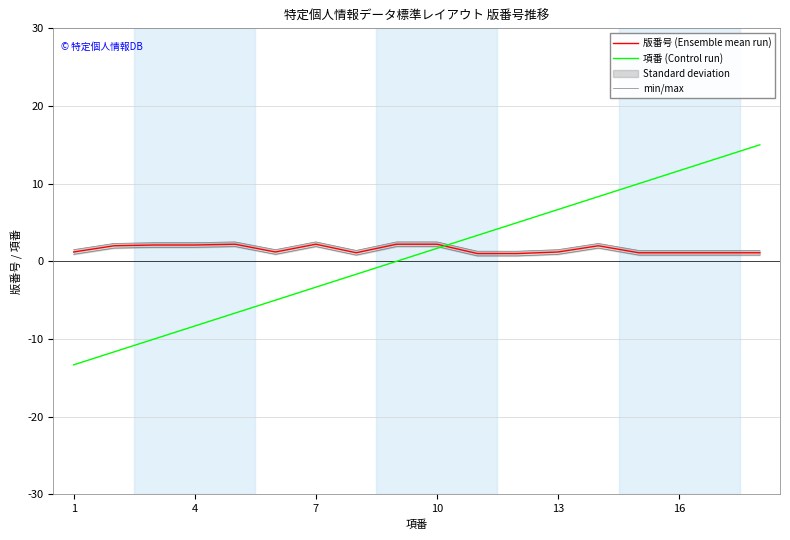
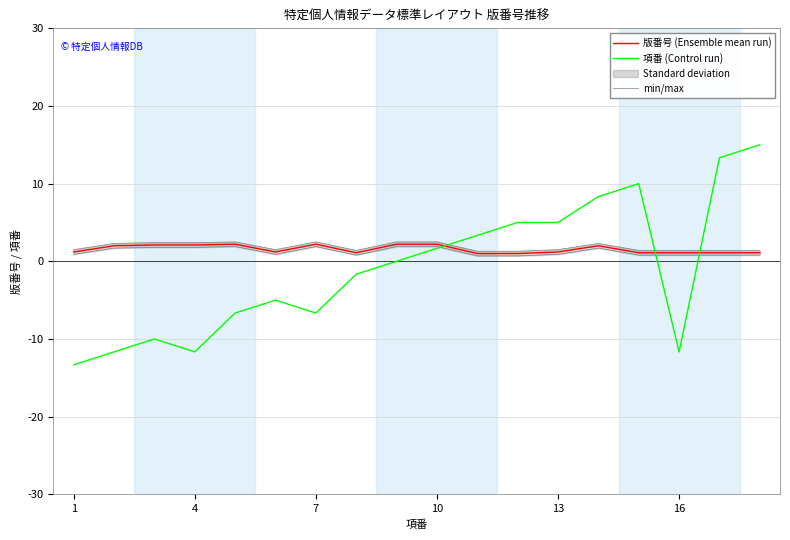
  {
    "項番 (Control run)": {
      "1": -13,
-     "4": -8,
-     "7": -3,
-     "13": 7,
-     "16": 12
+     "4": -12,
+     "7": -7,
+     "13": 5,
+     "16": -12
    }
  }
